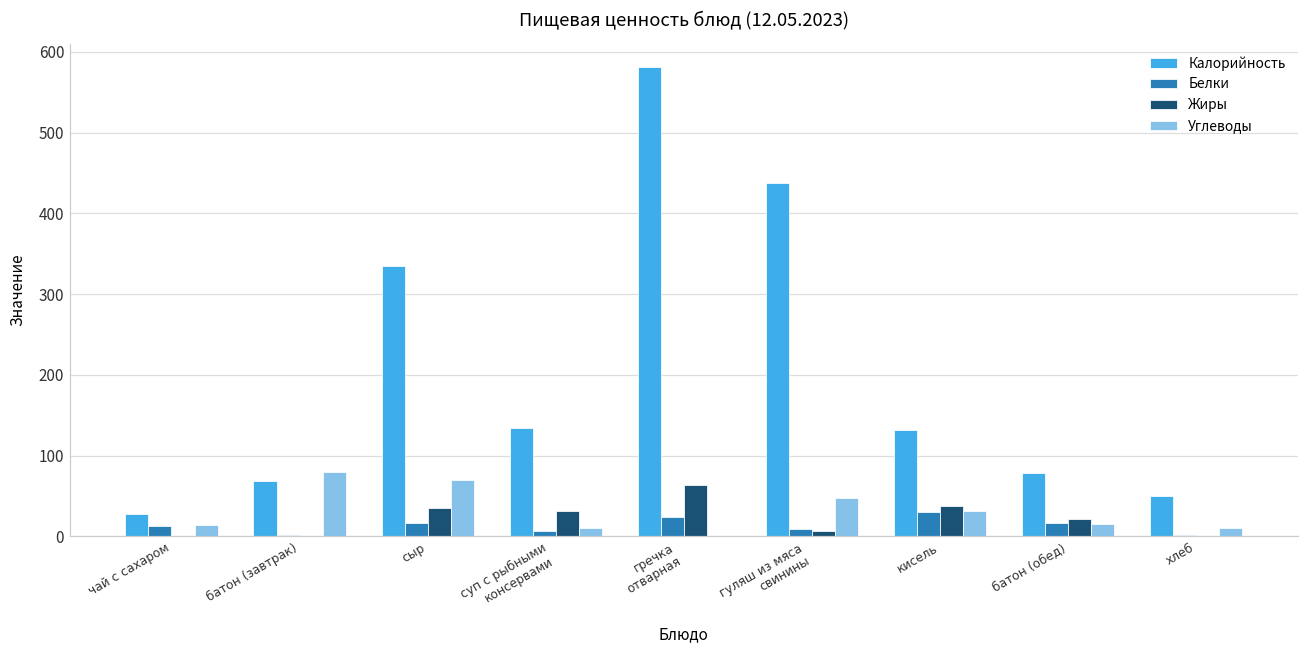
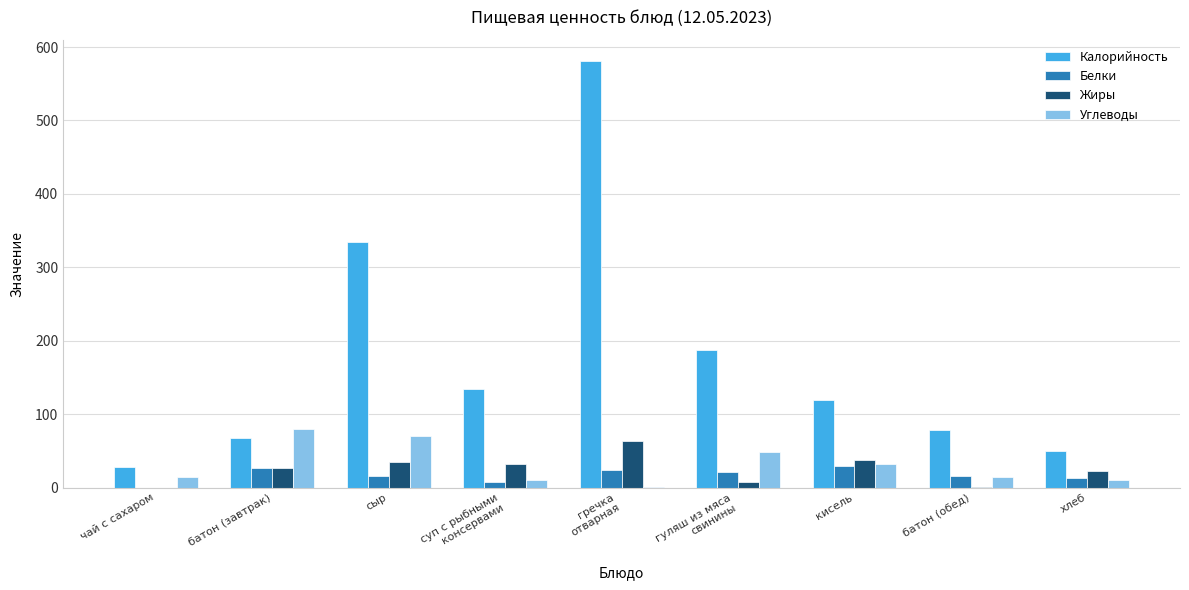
  {
    "Калорийность": {
      "чай с сахаром": 30,
      "батон (завтрак)": 70,
      "сыр": 340,
      "суп с рыбными консервами": 130,
      "гречка отварная": 580,
-     "гуляш из мяса свинины": 440,
-     "кисель": 130,
+     "гуляш из мяса свинины": 190,
+     "кисель": 120,
      "батон (обед)": 80,
      "хлеб": 50
    },
    "Белки": {
-     "чай с сахаром": 10,
-     "батон (завтрак)": 0,
+     "чай с сахаром": 0,
+     "батон (завтрак)": 30,
      "сыр": 20,
      "суп с рыбными консервами": 10,
      "гречка отварная": 20,
-     "гуляш из мяса свинины": 10,
+     "гуляш из мяса свинины": 20,
      "кисель": 30,
      "батон (обед)": 20,
-     "хлеб": 0
+     "хлеб": 10
    },
    "Жиры": {
      "чай с сахаром": 0,
-     "батон (завтрак)": 0,
+     "батон (завтрак)": 30,
      "сыр": 40,
      "суп с рыбными консервами": 30,
      "гречка отварная": 60,
      "гуляш из мяса свинины": 10,
      "кисель": 40,
-     "батон (обед)": 20,
-     "хлеб": 0
+     "батон (обед)": 0,
+     "хлеб": 20
    },
    "Углеводы": {
      "чай с сахаром": 10,
      "батон (завтрак)": 80,
      "сыр": 70,
      "суп с рыбными консервами": 10,
      "гуляш из мяса свинины": 50,
      "кисель": 30,
      "батон (обед)": 20,
      "хлеб": 10
    }
  }
